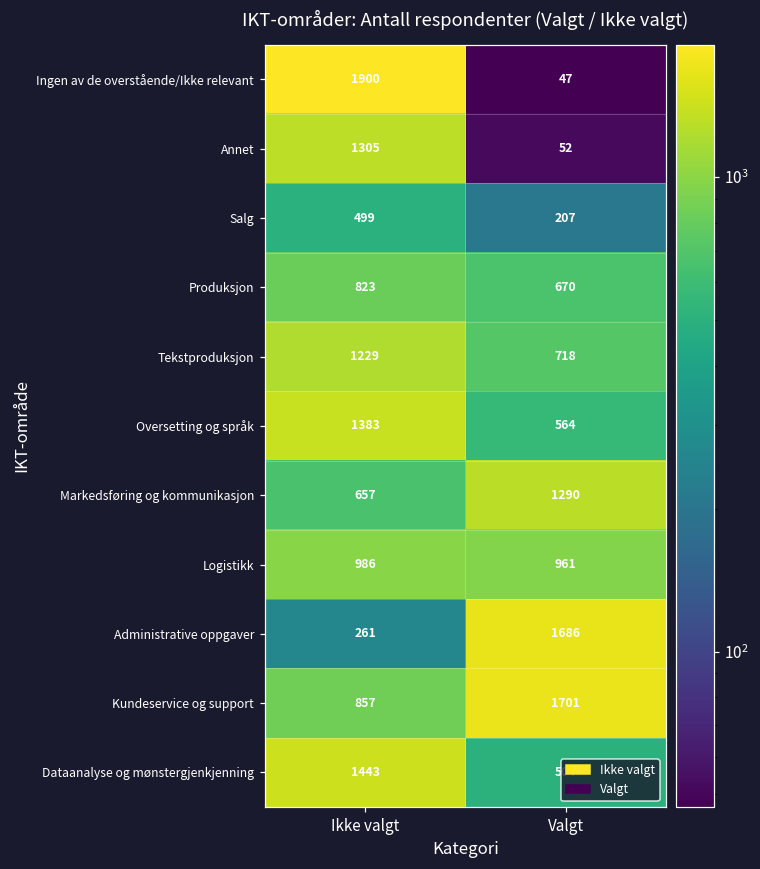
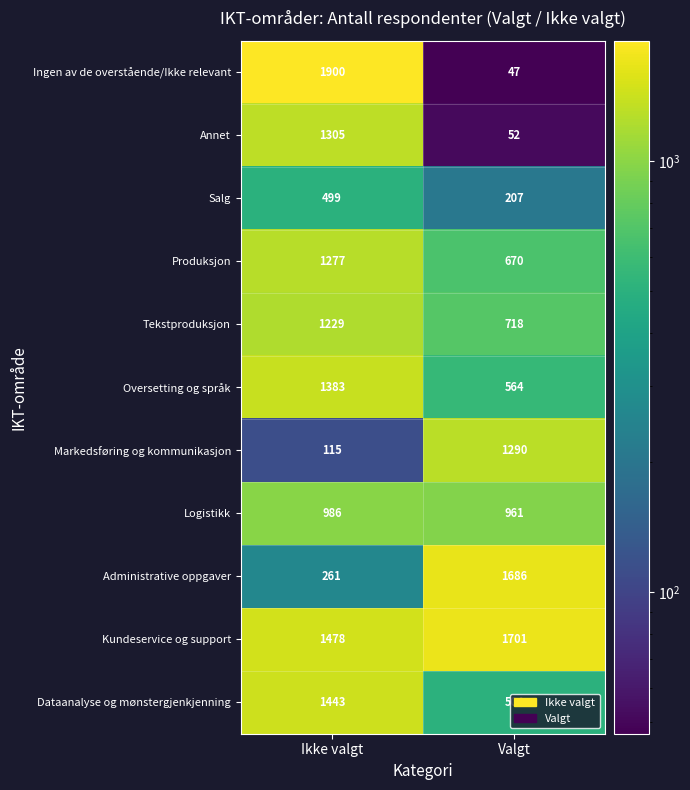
  {
    "Ingen av de overstående/Ikke relevant": {
      "Ikke valgt": 1900,
      "Valgt": 47
    },
    "Annet": {
      "Ikke valgt": 1305,
      "Valgt": 52
    },
    "Salg": {
      "Ikke valgt": 499,
      "Valgt": 207
    },
    "Produksjon": {
-     "Ikke valgt": 823,
+     "Ikke valgt": 1277,
      "Valgt": 670
    },
    "Tekstproduksjon": {
      "Ikke valgt": 1229,
      "Valgt": 718
    },
    "Oversetting og språk": {
      "Ikke valgt": 1383,
      "Valgt": 564
    },
    "Markedsføring og kommunikasjon": {
-     "Ikke valgt": 657,
+     "Ikke valgt": 115,
      "Valgt": 1290
    },
    "Logistikk": {
      "Ikke valgt": 986,
      "Valgt": 961
    },
    "Administrative oppgaver": {
      "Ikke valgt": 261,
      "Valgt": 1686
    },
    "Kundeservice og support": {
-     "Ikke valgt": 857,
+     "Ikke valgt": 1478,
      "Valgt": 1701
    },
    "Dataanalyse og mønstergjenkjenning": {
      "Ikke valgt": 1443
    }
  }
